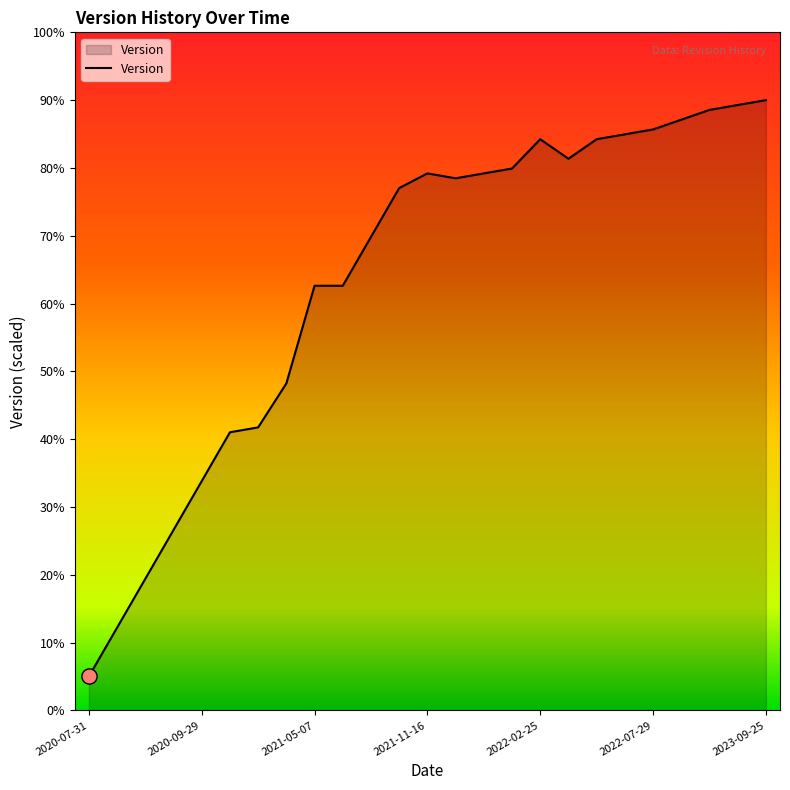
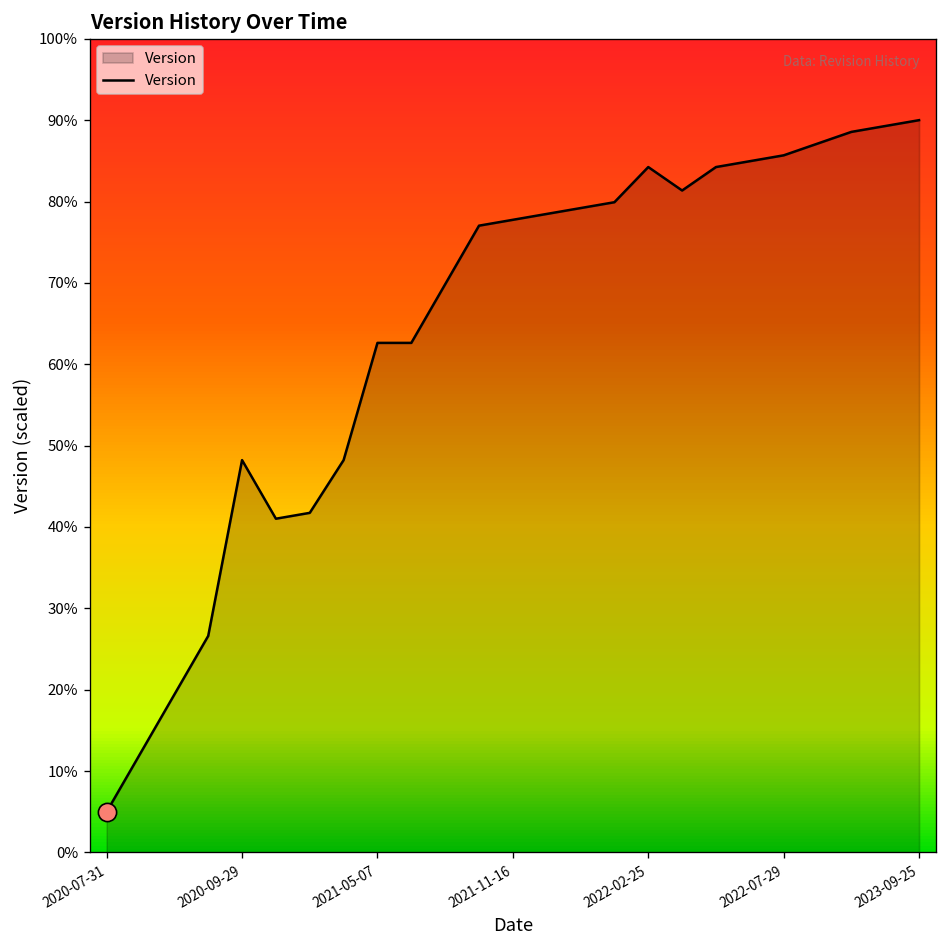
  {
    "Version": {
-     "2020-09-29": "34%",
+     "2020-09-29": "48%",
      "2021-05-07": "63%",
-     "2021-11-16": "79%",
+     "2021-11-16": "78%",
      "2022-02-25": "84%",
      "2022-07-29": "86%",
      "2023-09-25": "90%"
    }
  }
